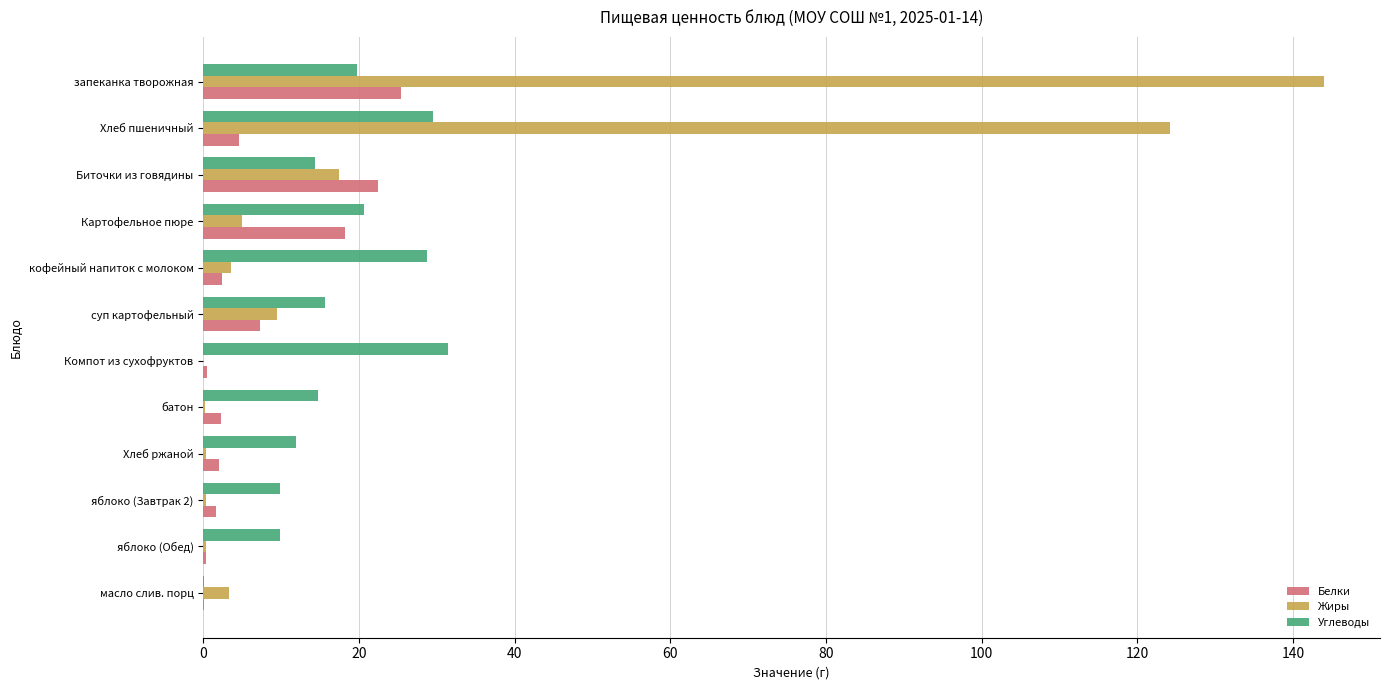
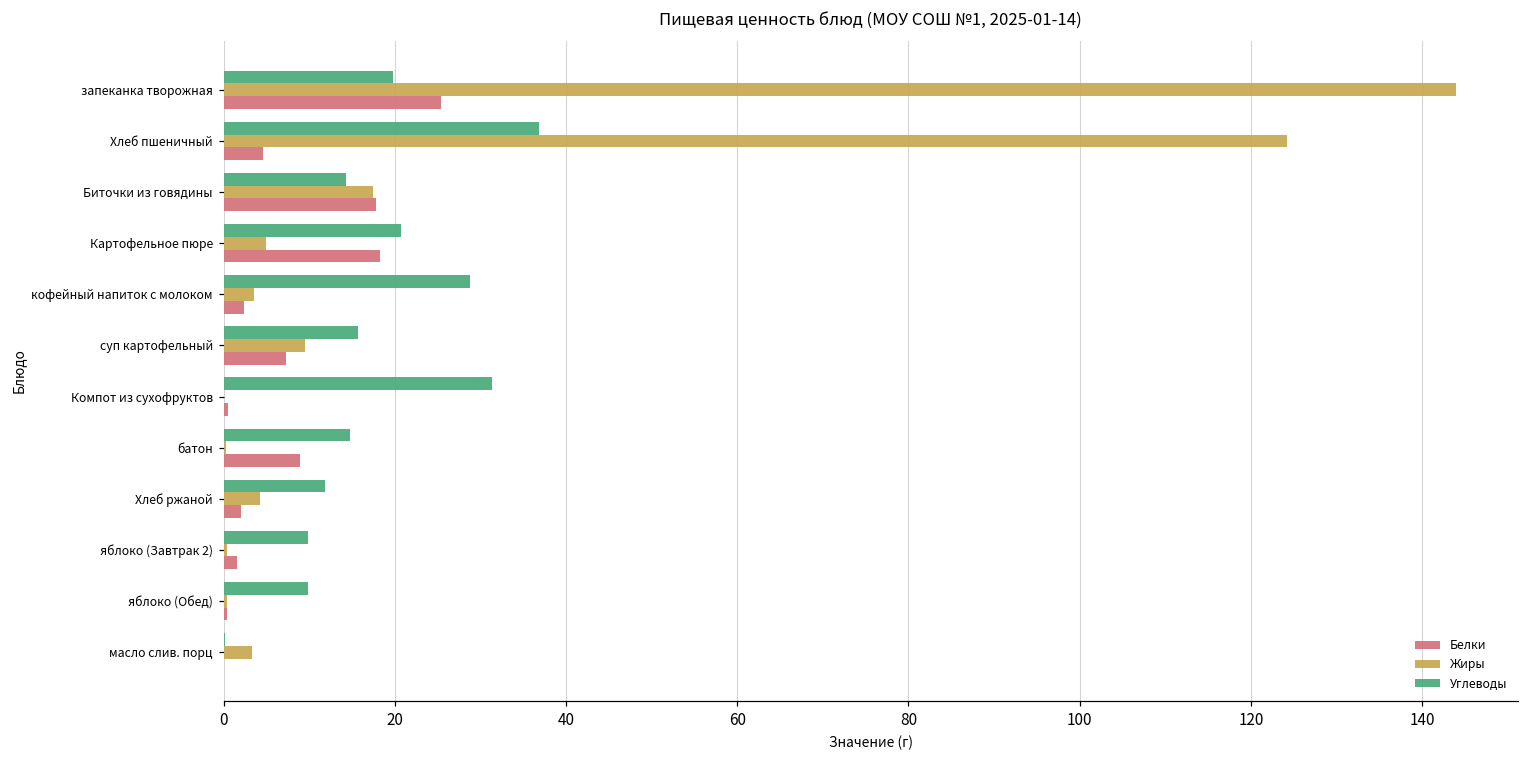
  {
    "Белки": {
      "запеканка творожная": 25,
      "Хлеб пшеничный": 5,
-     "Биточки из говядины": 23,
+     "Биточки из говядины": 18,
      "Картофельное пюре": 18,
      "кофейный напиток с молоком": 2,
      "суп картофельный": 7,
      "Компот из сухофруктов": 1,
-     "батон": 2,
+     "батон": 9,
      "Хлеб ржаной": 2,
      "яблоко (Завтрак 2)": 2,
      "яблоко (Обед)": 0
    },
    "Жиры": {
      "запеканка творожная": 144,
      "Хлеб пшеничный": 124,
      "Биточки из говядины": 18,
      "Картофельное пюре": 5,
      "кофейный напиток с молоком": 4,
      "суп картофельный": 9,
      "Компот из сухофруктов": 0,
-     "Хлеб ржаной": 0,
+     "Хлеб ржаной": 4,
      "яблоко (Завтрак 2)": 0,
      "яблоко (Обед)": 0,
      "масло слив. порц": 3
    },
    "Углеводы": {
      "запеканка творожная": 20,
-     "Хлеб пшеничный": 30,
+     "Хлеб пшеничный": 37,
      "Биточки из говядины": 14,
      "Картофельное пюре": 21,
      "кофейный напиток с молоком": 29,
      "суп картофельный": 16,
      "Компот из сухофруктов": 31,
      "батон": 15,
      "Хлеб ржаной": 12,
      "яблоко (Завтрак 2)": 10,
      "яблоко (Обед)": 10
    }
  }
